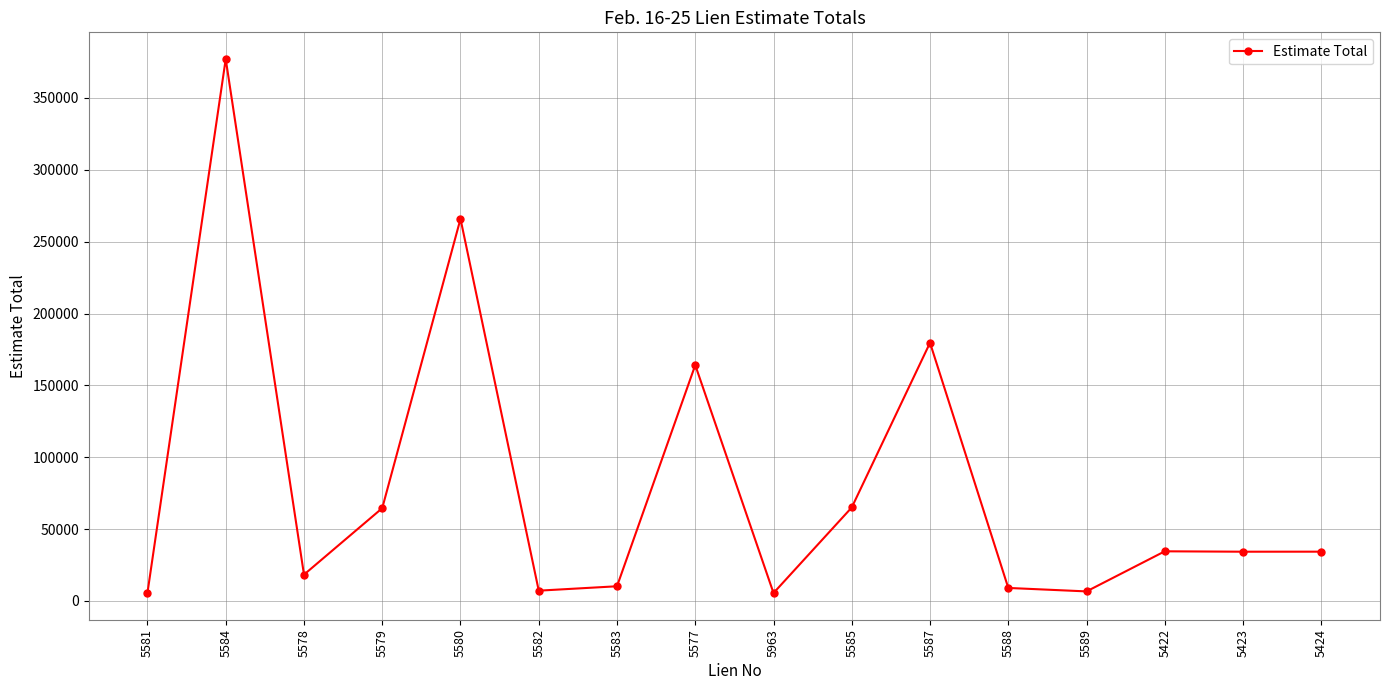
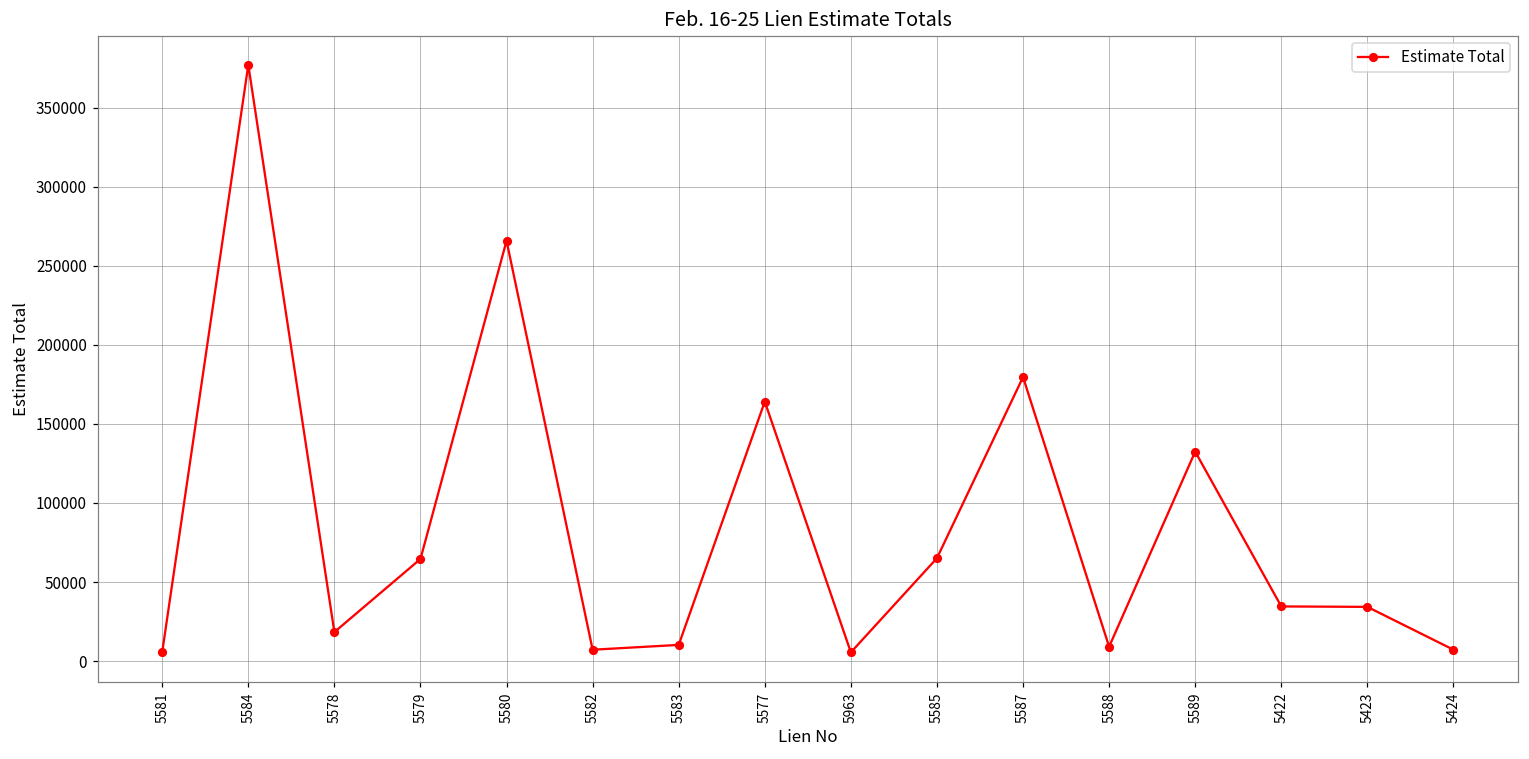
  {
    "5581": 6000,
    "5584": 377000,
    "5578": 18000,
    "5579": 65000,
    "5580": 266000,
    "5582": 7000,
    "5583": 10000,
    "5577": 164000,
    "5963": 6000,
    "5585": 65000,
    "5587": 180000,
    "5588": 9000,
-   "5589": 7000,
+   "5589": 132000,
    "5422": 35000,
    "5423": 34000,
-   "5424": 34000
+   "5424": 7000
  }
